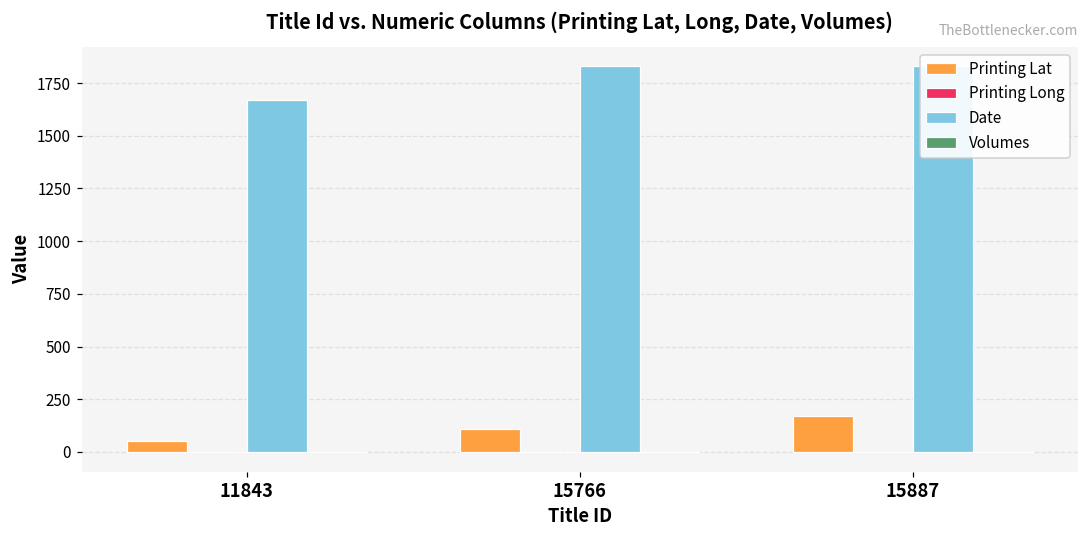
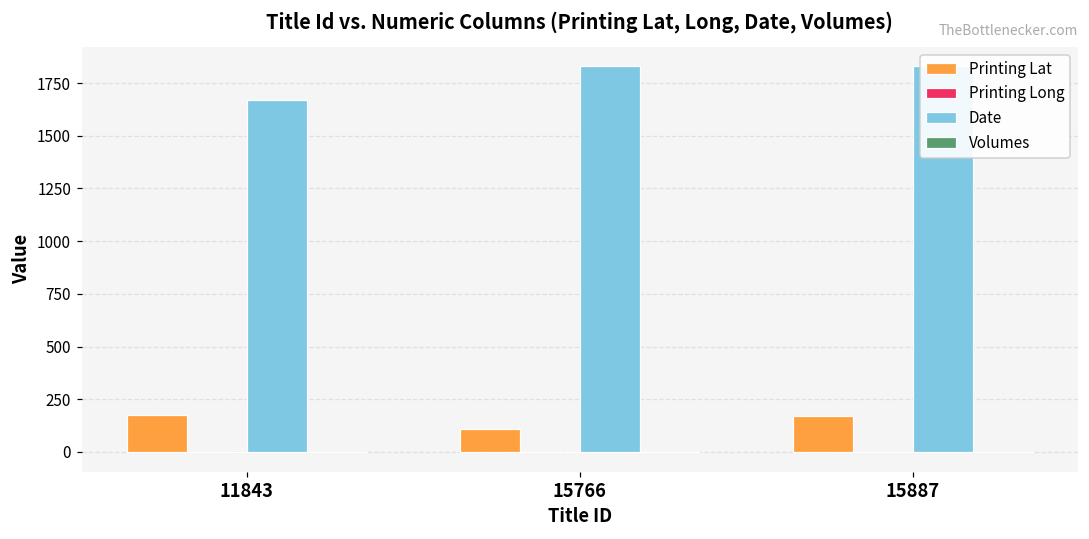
  {
    "Printing Lat": {
-     "11843": 50,
+     "11843": 180,
      "15766": 110,
      "15887": 170
    },
    "Date": {
      "11843": 1670,
      "15766": 1830
    }
  }
